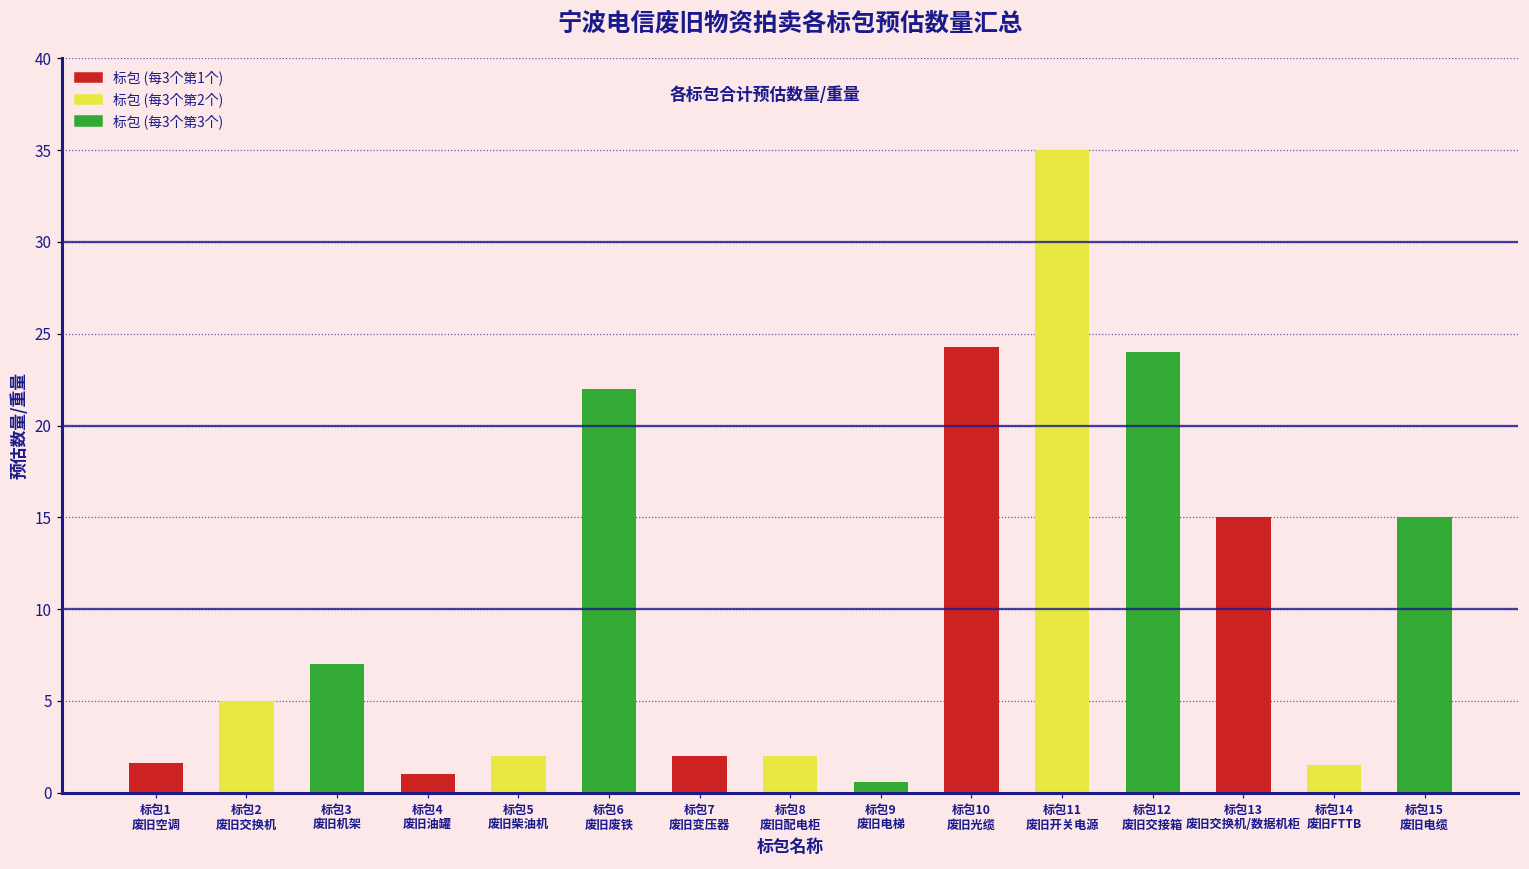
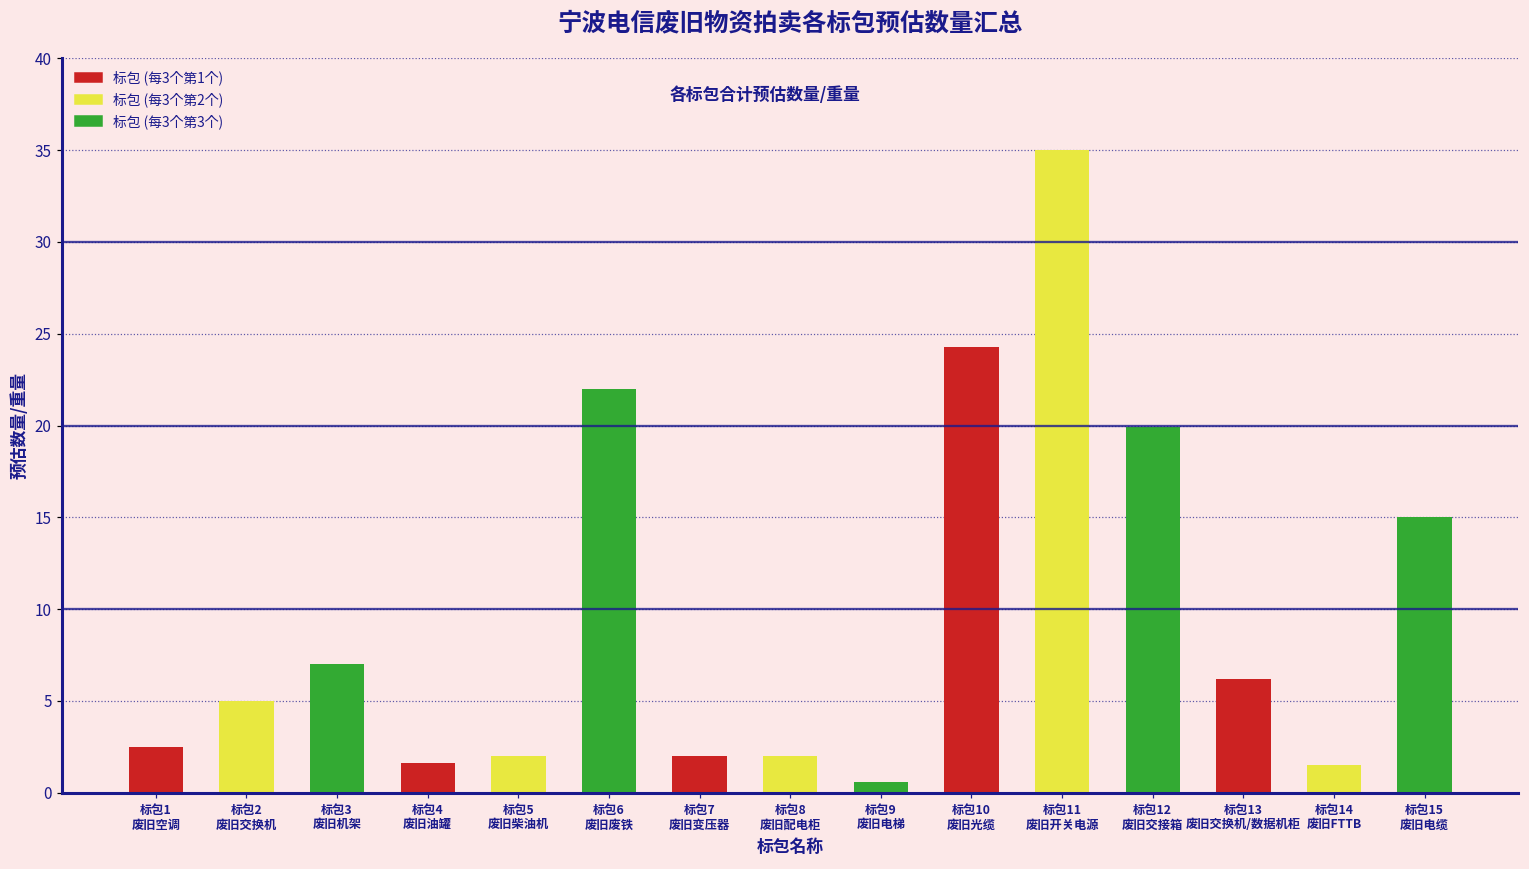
  {
-   "标包1 废旧空调": 1.6,
+   "标包1 废旧空调": 2.5,
    "标包2 废旧交换机": 5.0,
    "标包3 废旧机架": 7.0,
-   "标包4 废旧油罐": 1.0,
+   "标包4 废旧油罐": 1.6,
    "标包5 废旧柴油机": 2.0,
    "标包6 废旧废铁": 22.0,
    "标包7 废旧变压器": 2.0,
    "标包8 废旧配电柜": 2.0,
    "标包9 废旧电梯": 0.6,
    "标包10 废旧光缆": 24.3,
    "标包11 废旧开关电源": 35.0,
-   "标包12 废旧交接箱": 24.0,
-   "标包13 废旧交换机/数据机柜": 15.0,
+   "标包12 废旧交接箱": 19.9,
+   "标包13 废旧交换机/数据机柜": 6.2,
    "标包14 废旧FTTB": 1.5,
    "标包15 废旧电缆": 15.0
  }
